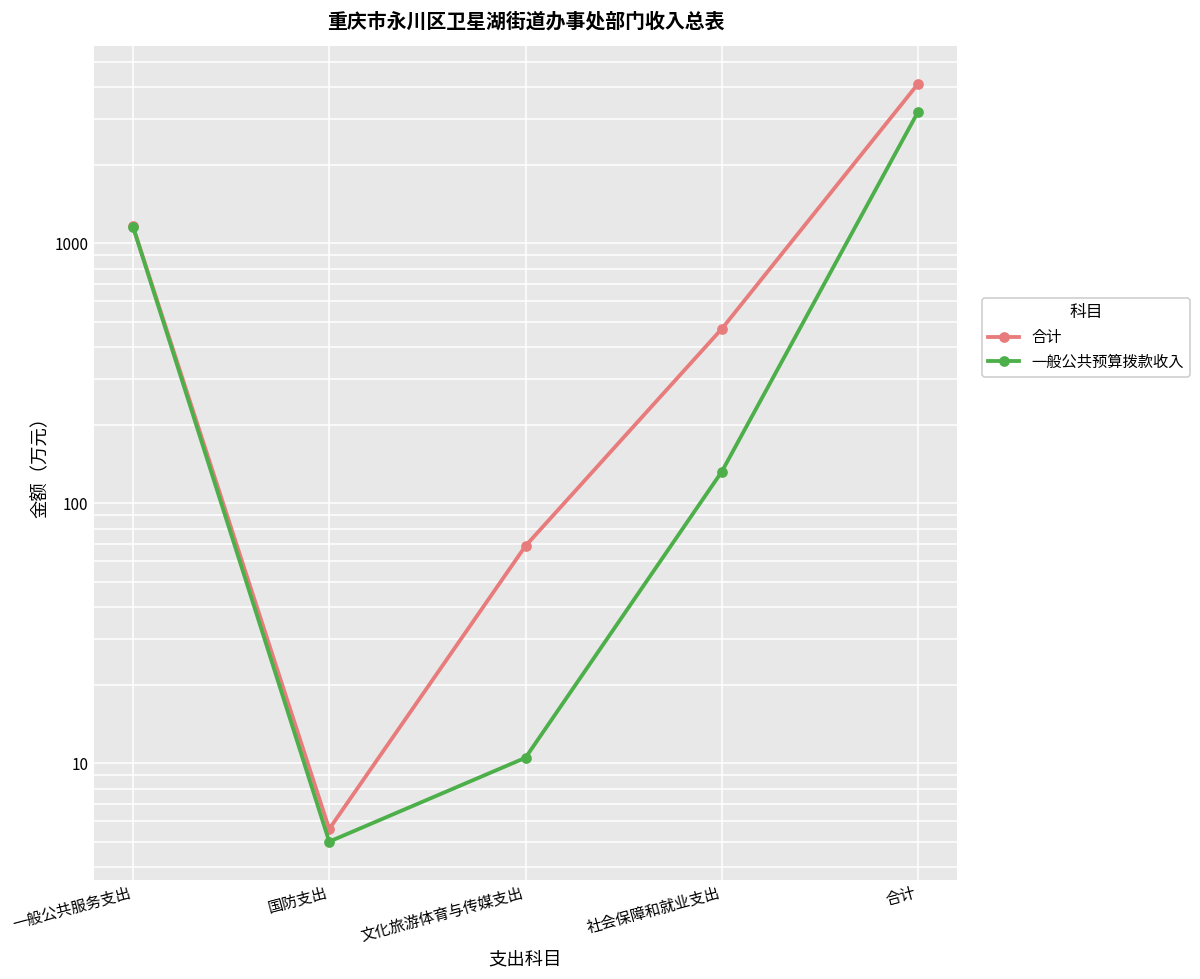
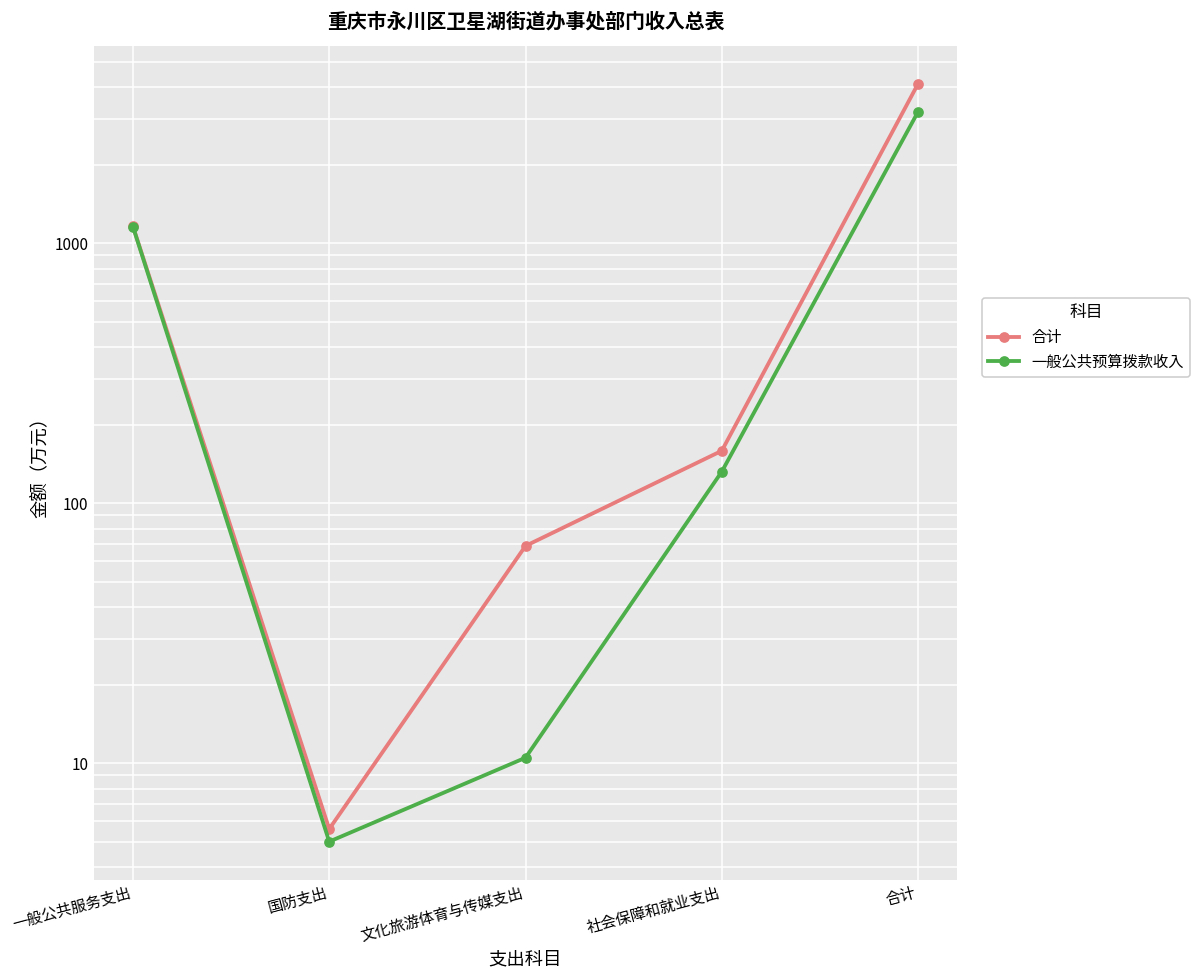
  {
    "合计": {
      "国防支出": 5.6,
      "文化旅游体育与传媒支出": 69,
-     "社会保障和就业支出": 470,
+     "社会保障和就业支出": 160,
      "合计": 4100
    },
    "一般公共预算拨款收入": {
      "国防支出": 5,
      "文化旅游体育与传媒支出": 11,
      "社会保障和就业支出": 130,
      "合计": 3200
    }
  }
